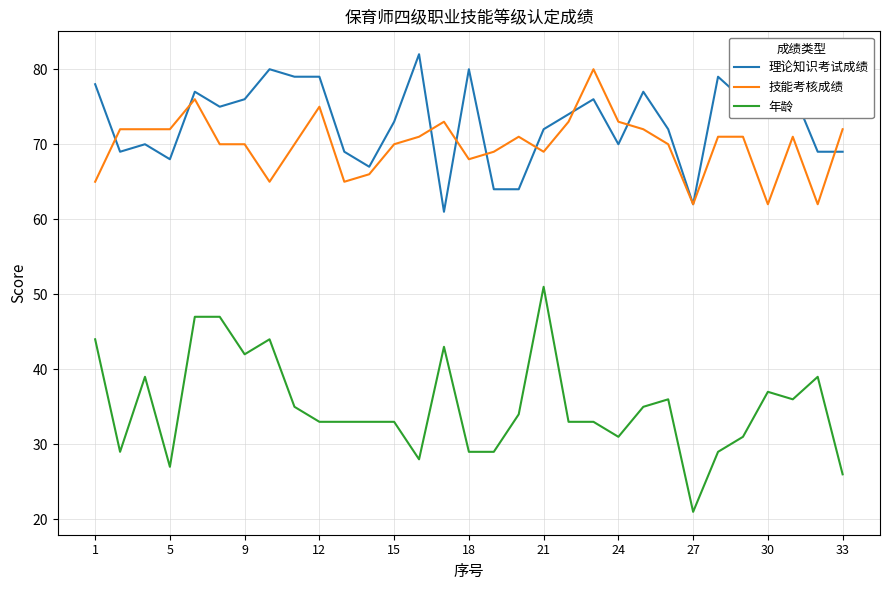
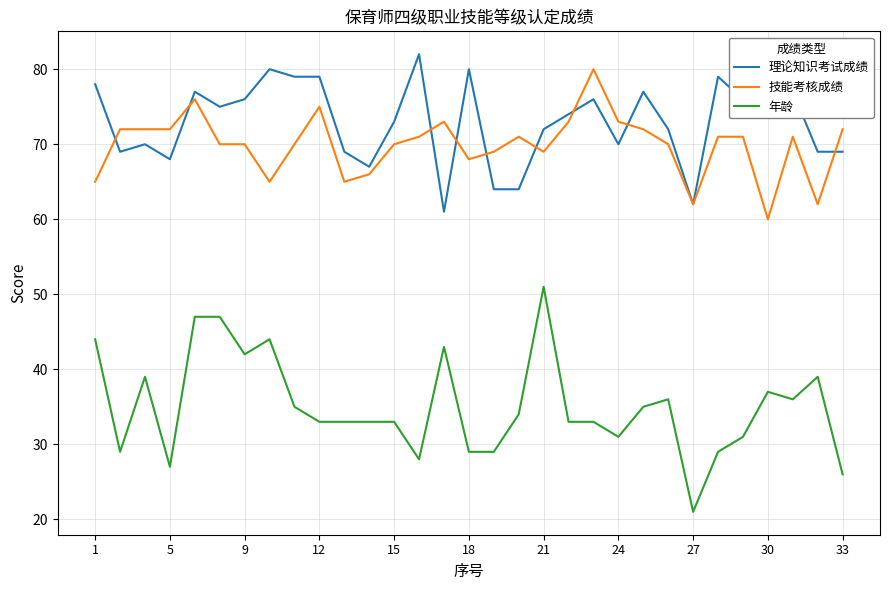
  {
    "理论知识考试成绩": {
      "1": 78,
      "5": 68,
      "9": 76,
      "12": 79,
      "15": 73,
      "18": 80,
      "21": 72,
      "24": 70,
      "33": 69
    },
    "技能考核成绩": {
      "1": 65,
      "5": 72,
      "9": 70,
      "12": 75,
      "15": 70,
      "18": 68,
      "21": 69,
      "24": 73,
-     "30": 62,
+     "30": 60,
      "33": 72
    },
    "年龄": {
      "1": 44,
      "5": 27,
      "9": 42,
      "12": 33,
      "15": 33,
      "18": 29,
      "21": 51,
      "24": 31,
      "27": 21,
      "30": 37,
      "33": 26
    }
  }
